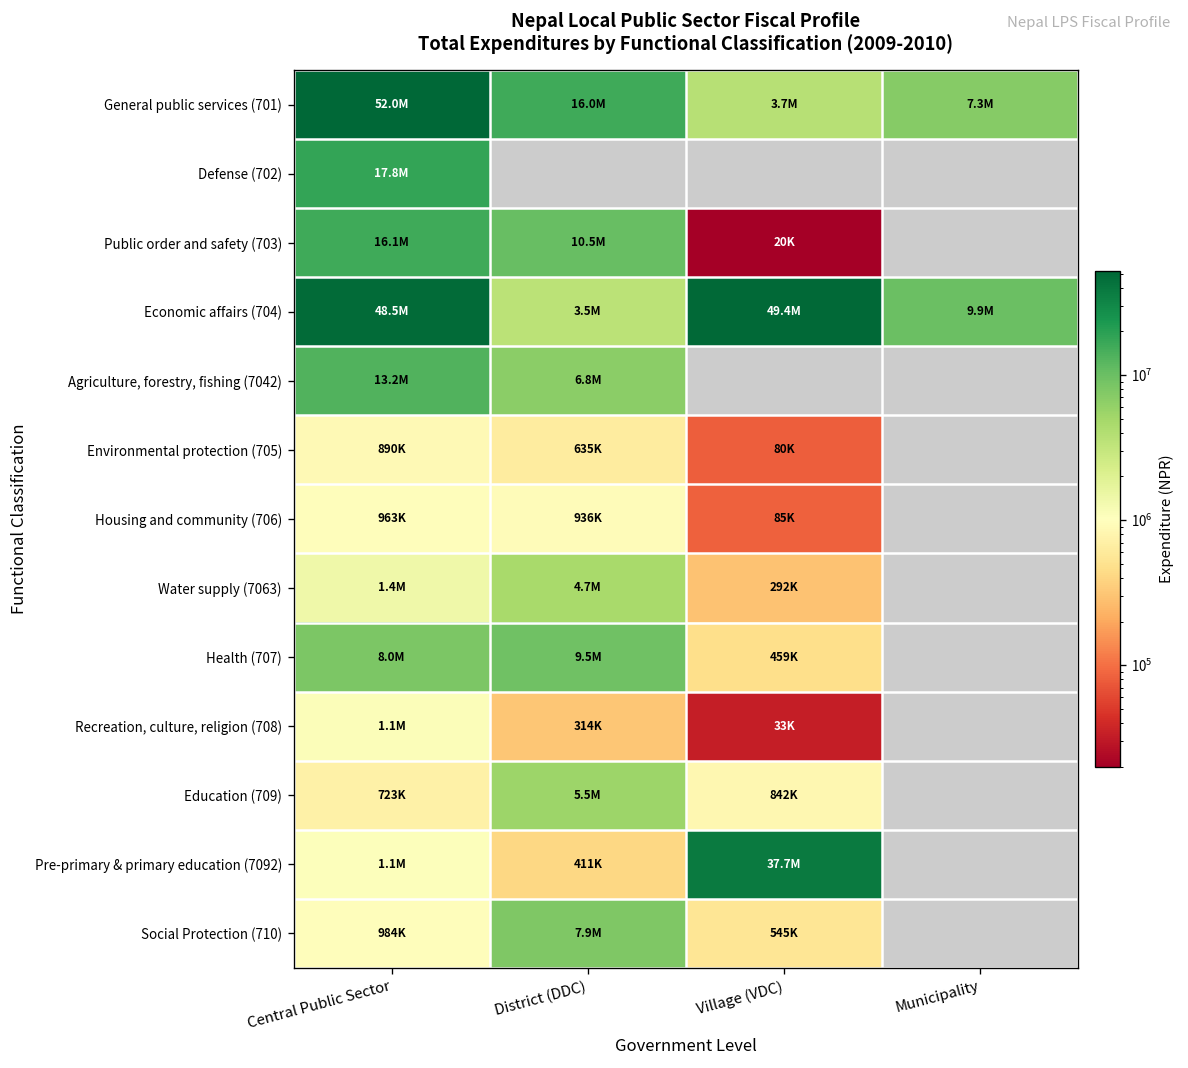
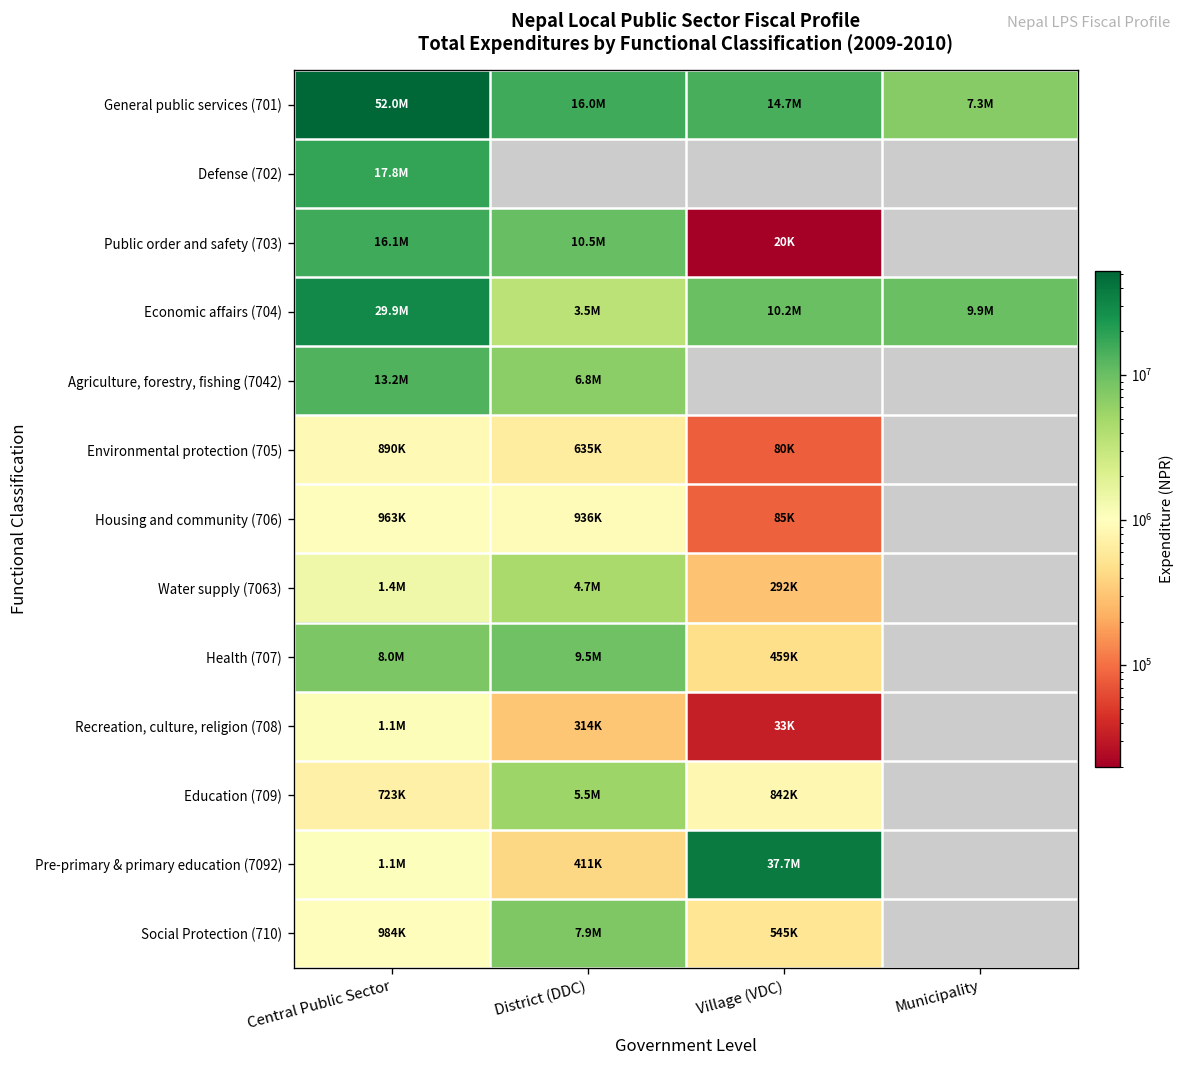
  {
    "General public services (701)": {
      "Central Public Sector": "52.0M",
      "District (DDC)": "16.0M",
-     "Village (VDC)": "3.7M",
+     "Village (VDC)": "14.7M",
      "Municipality": "7.3M"
    },
    "Defense (702)": {
      "Central Public Sector": "17.8M"
    },
    "Public order and safety (703)": {
      "Central Public Sector": "16.1M",
      "District (DDC)": "10.5M",
      "Village (VDC)": "20K"
    },
    "Economic affairs (704)": {
-     "Central Public Sector": "48.5M",
+     "Central Public Sector": "29.9M",
      "District (DDC)": "3.5M",
-     "Village (VDC)": "49.4M",
+     "Village (VDC)": "10.2M",
      "Municipality": "9.9M"
    },
    "Agriculture, forestry, fishing (7042)": {
      "Central Public Sector": "13.2M",
      "District (DDC)": "6.8M"
    },
    "Environmental protection (705)": {
      "Central Public Sector": "890K",
      "District (DDC)": "635K",
      "Village (VDC)": "80K"
    },
    "Housing and community (706)": {
      "Central Public Sector": "963K",
      "District (DDC)": "936K",
      "Village (VDC)": "85K"
    },
    "Water supply (7063)": {
      "Central Public Sector": "1.4M",
      "District (DDC)": "4.7M",
      "Village (VDC)": "292K"
    },
    "Health (707)": {
      "Central Public Sector": "8.0M",
      "District (DDC)": "9.5M",
      "Village (VDC)": "459K"
    },
    "Recreation, culture, religion (708)": {
      "Central Public Sector": "1.1M",
      "District (DDC)": "314K",
      "Village (VDC)": "33K"
    },
    "Education (709)": {
      "Central Public Sector": "723K",
      "District (DDC)": "5.5M",
      "Village (VDC)": "842K"
    },
    "Pre-primary & primary education (7092)": {
      "Central Public Sector": "1.1M",
      "District (DDC)": "411K",
      "Village (VDC)": "37.7M"
    },
    "Social Protection (710)": {
      "Central Public Sector": "984K",
      "District (DDC)": "7.9M",
      "Village (VDC)": "545K"
    }
  }
